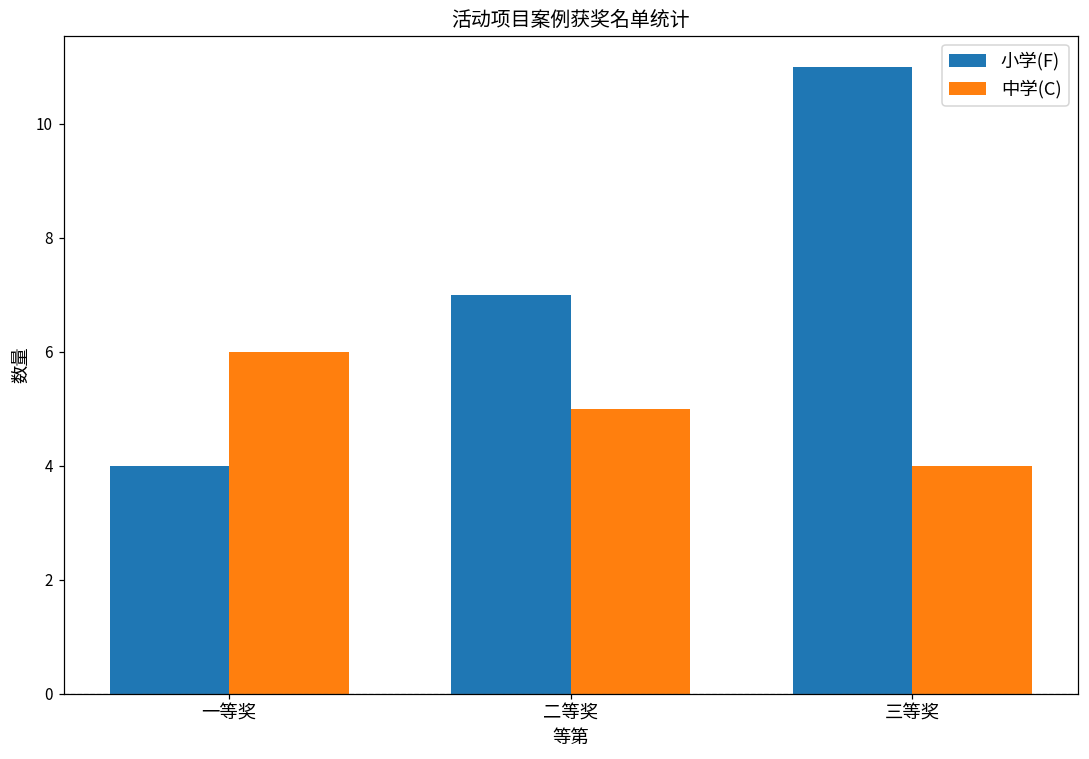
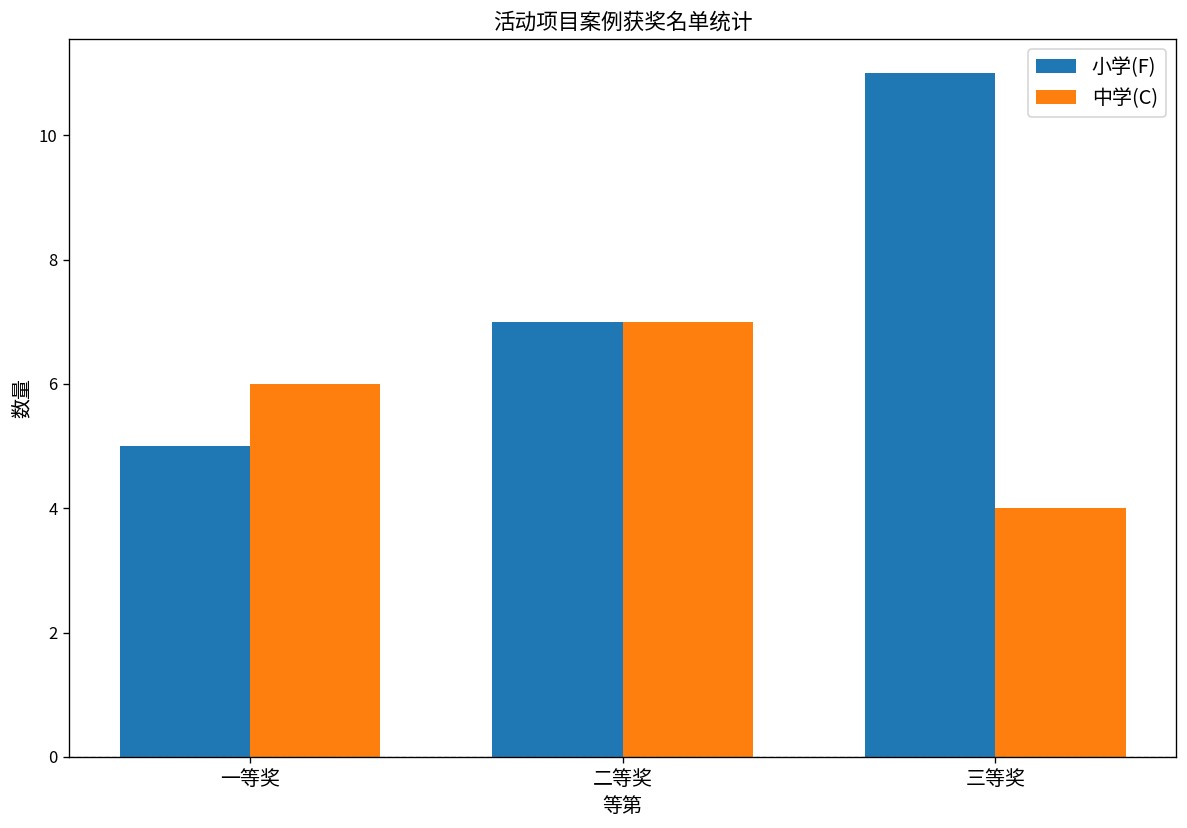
  {
    "小学(F)": {
-     "一等奖": 4,
+     "一等奖": 5,
      "二等奖": 7,
      "三等奖": 11
    },
    "中学(C)": {
      "一等奖": 6,
-     "二等奖": 5,
+     "二等奖": 7,
      "三等奖": 4
    }
  }
